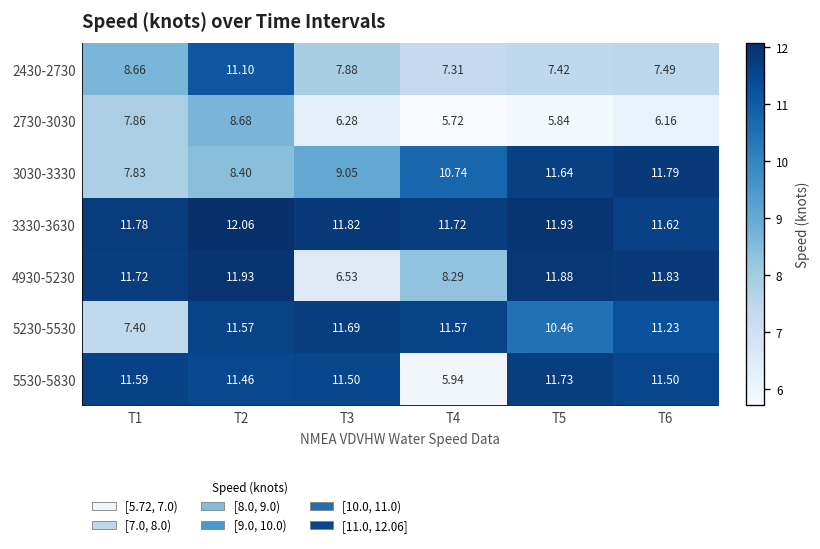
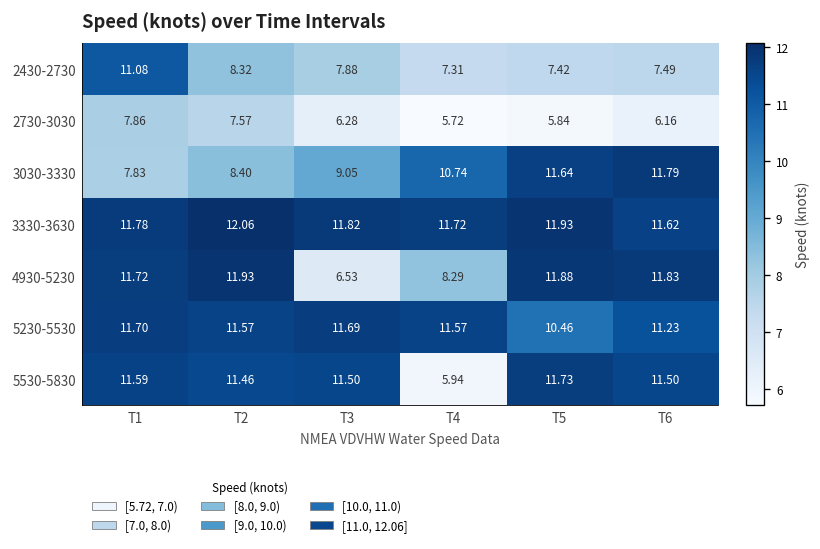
  {
    "2430-2730": {
-     "T1": 8.66,
-     "T2": 11.10,
+     "T1": 11.08,
+     "T2": 8.32,
      "T3": 7.88,
      "T4": 7.31,
      "T5": 7.42,
      "T6": 7.49
    },
    "2730-3030": {
      "T1": 7.86,
-     "T2": 8.68,
+     "T2": 7.57,
      "T3": 6.28,
      "T4": 5.72,
      "T5": 5.84,
      "T6": 6.16
    },
    "3030-3330": {
      "T1": 7.83,
      "T2": 8.40,
      "T3": 9.05,
      "T4": 10.74,
      "T5": 11.64,
      "T6": 11.79
    },
    "3330-3630": {
      "T1": 11.78,
      "T2": 12.06,
      "T3": 11.82,
      "T4": 11.72,
      "T5": 11.93,
      "T6": 11.62
    },
    "4930-5230": {
      "T1": 11.72,
      "T2": 11.93,
      "T3": 6.53,
      "T4": 8.29,
      "T5": 11.88,
      "T6": 11.83
    },
    "5230-5530": {
-     "T1": 7.40,
+     "T1": 11.70,
      "T2": 11.57,
      "T3": 11.69,
      "T4": 11.57,
      "T5": 10.46,
      "T6": 11.23
    },
    "5530-5830": {
      "T1": 11.59,
      "T2": 11.46,
      "T3": 11.50,
      "T4": 5.94,
      "T5": 11.73,
      "T6": 11.50
    }
  }
